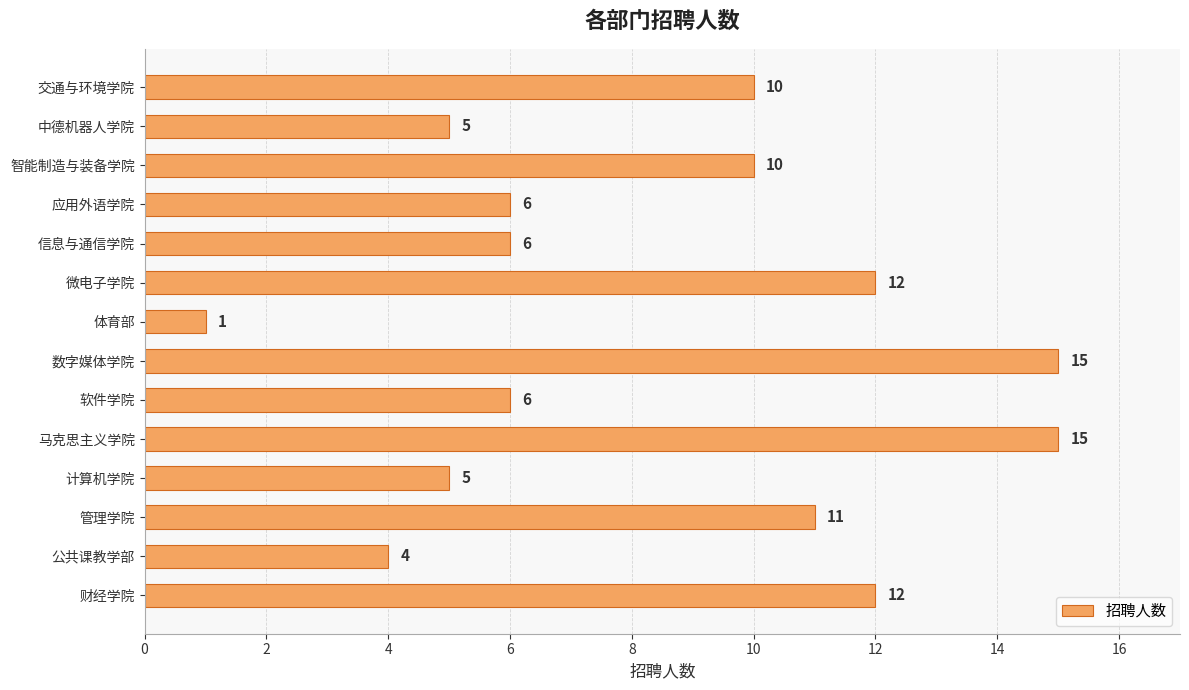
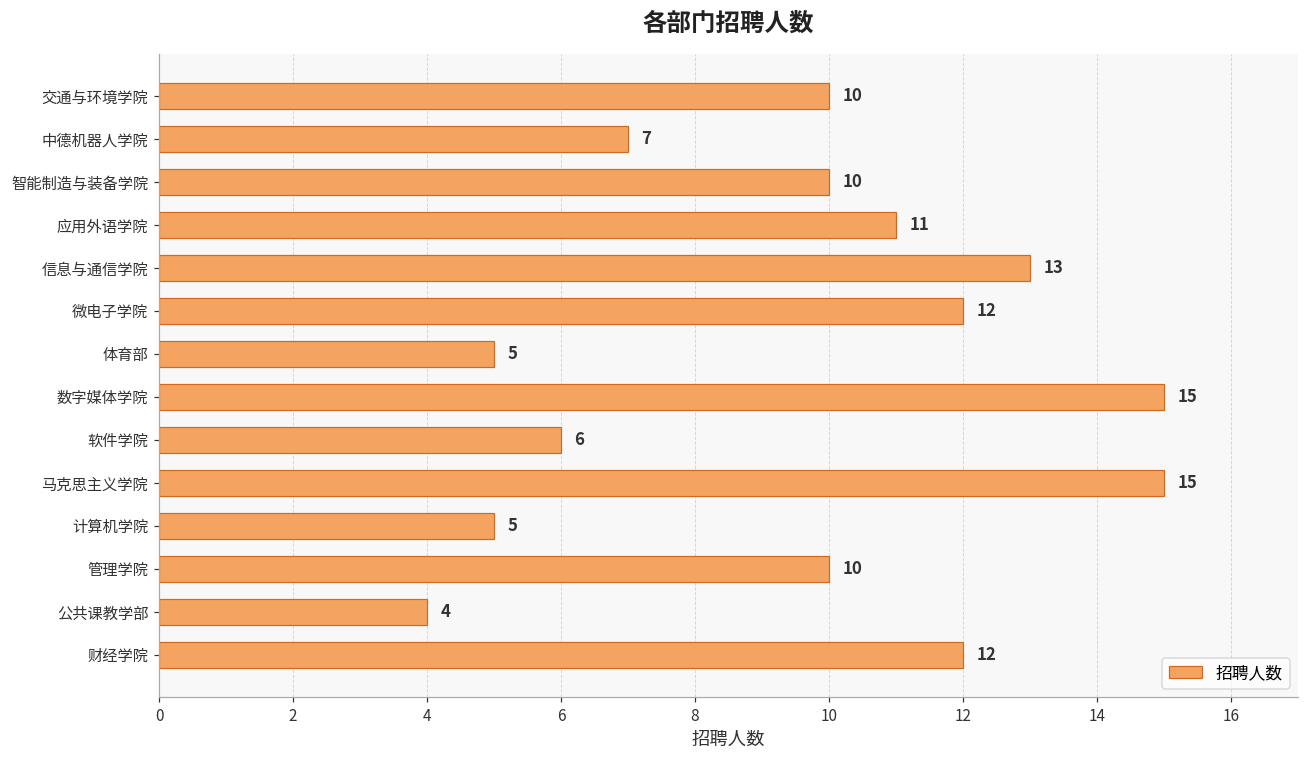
  {
    "交通与环境学院": 10,
-   "中德机器人学院": 5,
+   "中德机器人学院": 7,
    "智能制造与装备学院": 10,
-   "应用外语学院": 6,
-   "信息与通信学院": 6,
+   "应用外语学院": 11,
+   "信息与通信学院": 13,
    "微电子学院": 12,
-   "体育部": 1,
+   "体育部": 5,
    "数字媒体学院": 15,
    "软件学院": 6,
    "马克思主义学院": 15,
    "计算机学院": 5,
-   "管理学院": 11,
+   "管理学院": 10,
    "公共课教学部": 4,
    "财经学院": 12
  }
